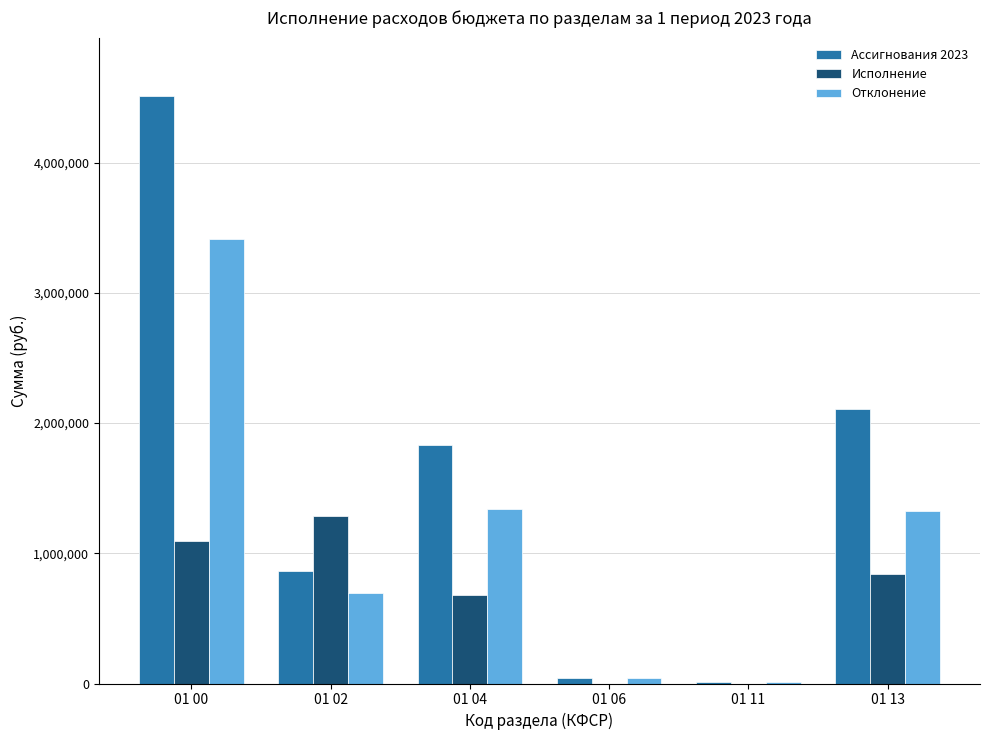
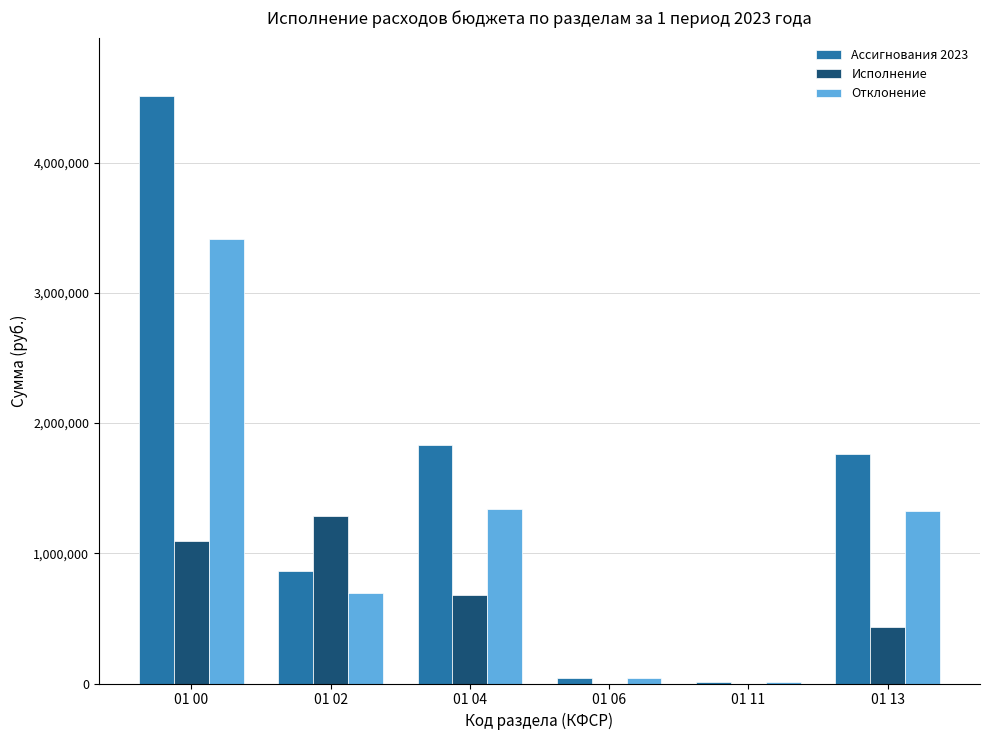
  {
    "Ассигнования 2023": {
      "01 00": "4,510,000",
      "01 02": "870,000",
      "01 04": "1,830,000",
      "01 06": "40,000",
-     "01 13": "2,110,000"
+     "01 13": "1,760,000"
    },
    "Исполнение": {
      "01 00": "1,100,000",
      "01 02": "1,290,000",
      "01 04": "680,000",
      "01 06": "0",
      "01 11": "0",
-     "01 13": "840,000"
+     "01 13": "440,000"
    },
    "Отклонение": {
      "01 00": "3,410,000",
      "01 02": "690,000",
      "01 04": "1,340,000",
      "01 06": "40,000",
      "01 13": "1,320,000"
    }
  }
